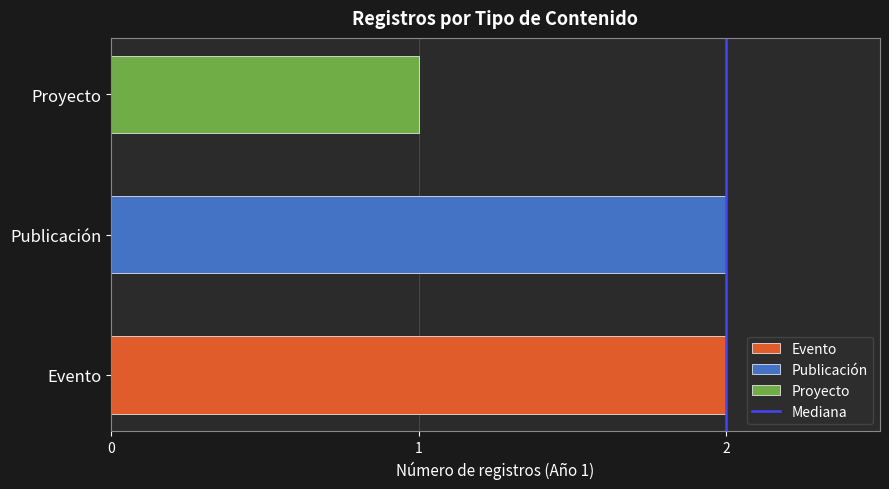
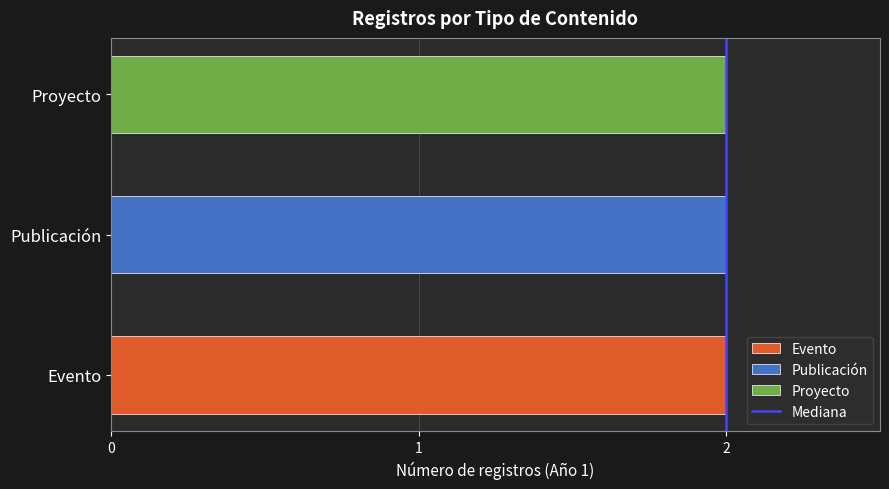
  {
-   "Proyecto": 1,
+   "Proyecto": 2,
    "Publicación": 2,
    "Evento": 2
  }
